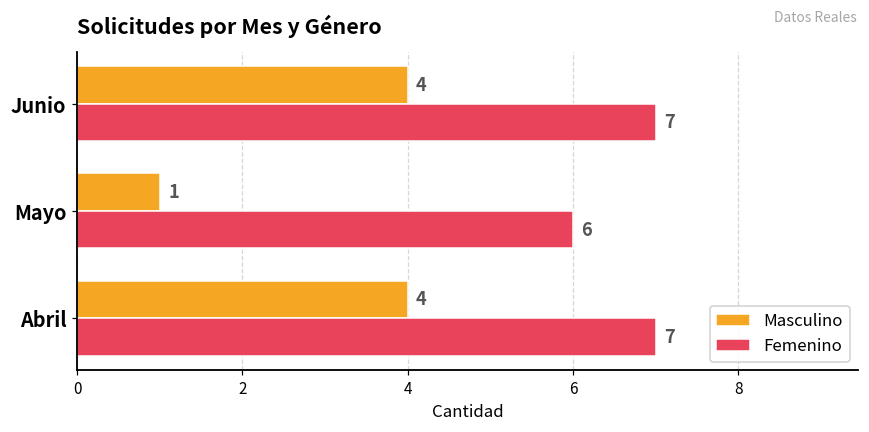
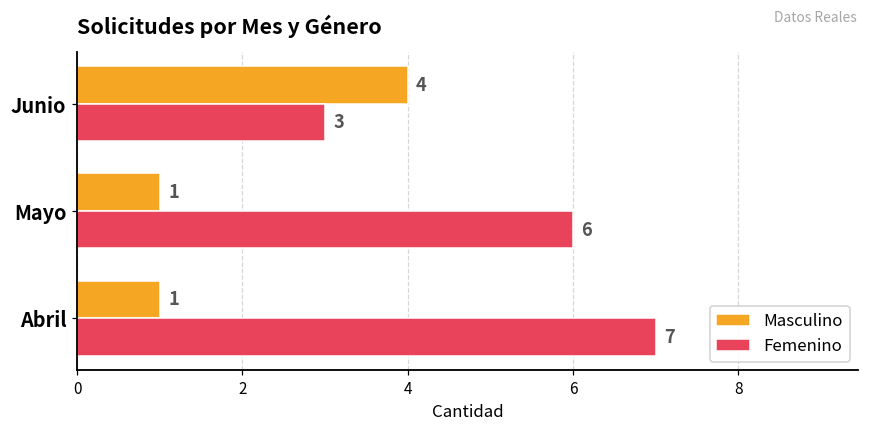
  {
    "Masculino": {
      "Junio": 4,
      "Mayo": 1,
-     "Abril": 4
+     "Abril": 1
    },
    "Femenino": {
-     "Junio": 7,
+     "Junio": 3,
      "Mayo": 6,
      "Abril": 7
    }
  }
